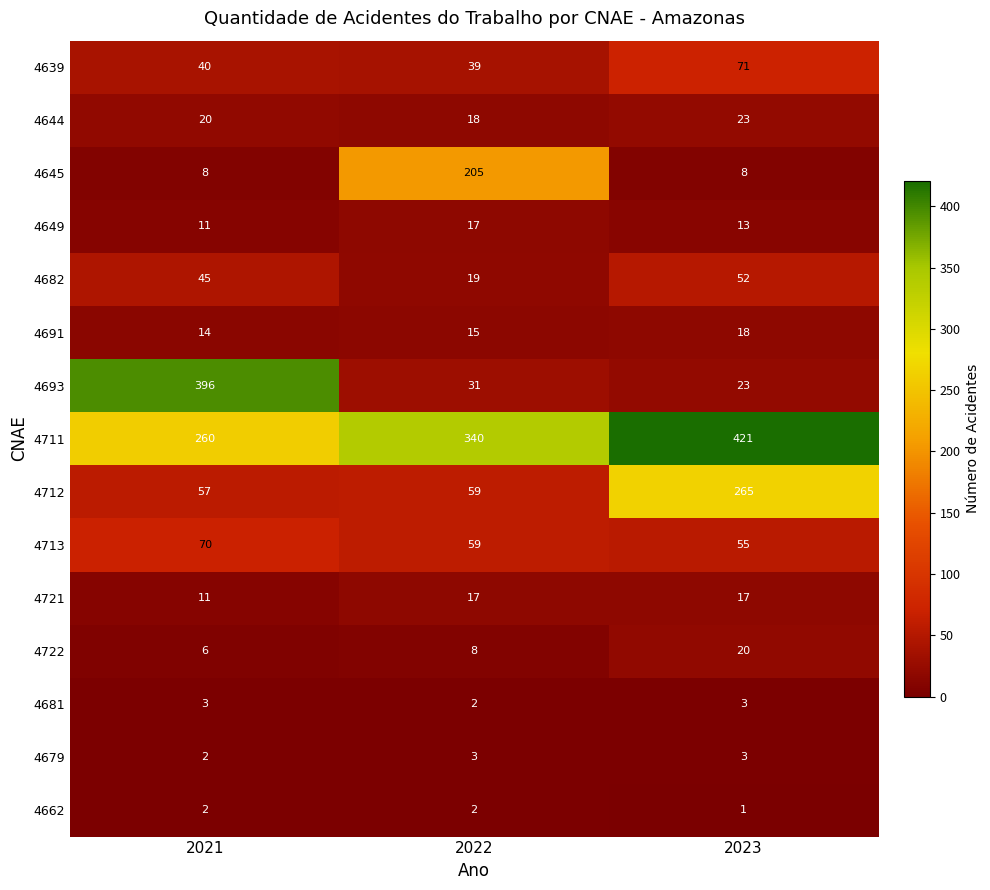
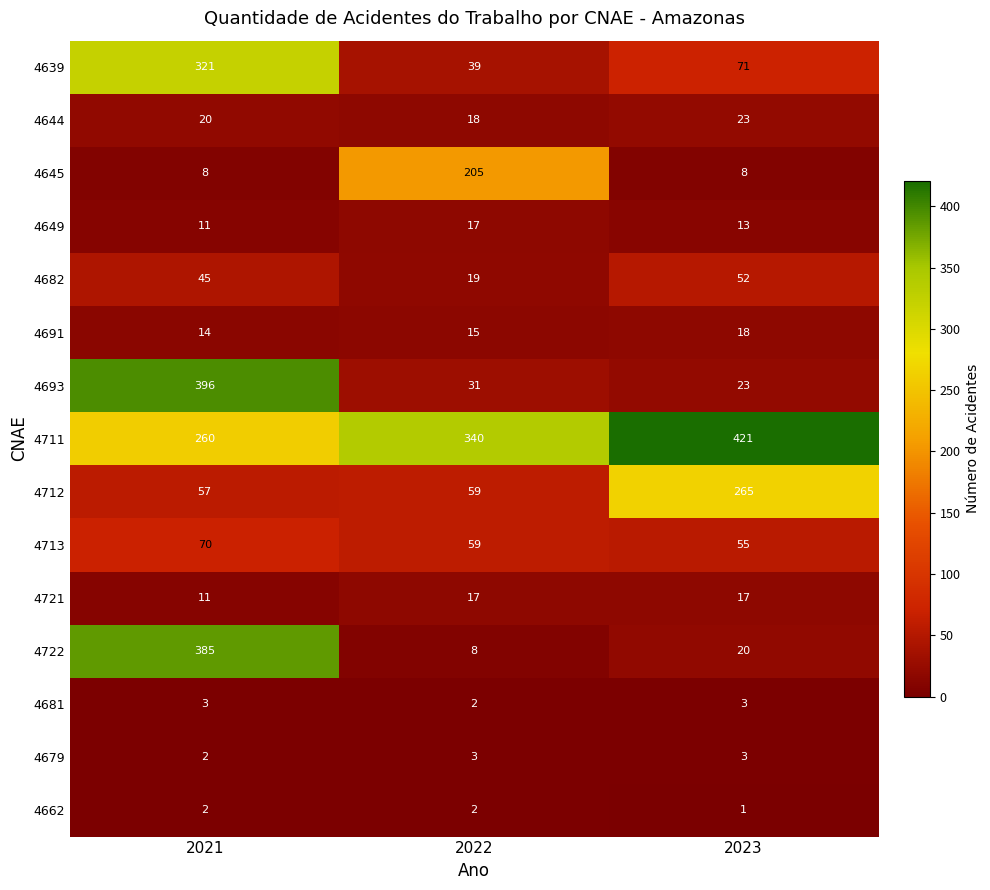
  {
    "4639": {
-     "2021": 40,
+     "2021": 321,
      "2022": 39,
      "2023": 71
    },
    "4644": {
      "2021": 20,
      "2022": 18,
      "2023": 23
    },
    "4645": {
      "2021": 8,
      "2022": 205,
      "2023": 8
    },
    "4649": {
      "2021": 11,
      "2022": 17,
      "2023": 13
    },
    "4682": {
      "2021": 45,
      "2022": 19,
      "2023": 52
    },
    "4691": {
      "2021": 14,
      "2022": 15,
      "2023": 18
    },
    "4693": {
      "2021": 396,
      "2022": 31,
      "2023": 23
    },
    "4711": {
      "2021": 260,
      "2022": 340,
      "2023": 421
    },
    "4712": {
      "2021": 57,
      "2022": 59,
      "2023": 265
    },
    "4713": {
      "2021": 70,
      "2022": 59,
      "2023": 55
    },
    "4721": {
      "2021": 11,
      "2022": 17,
      "2023": 17
    },
    "4722": {
-     "2021": 6,
+     "2021": 385,
      "2022": 8,
      "2023": 20
    },
    "4681": {
      "2021": 3,
      "2022": 2,
      "2023": 3
    },
    "4679": {
      "2021": 2,
      "2022": 3,
      "2023": 3
    },
    "4662": {
      "2021": 2,
      "2022": 2,
      "2023": 1
    }
  }
